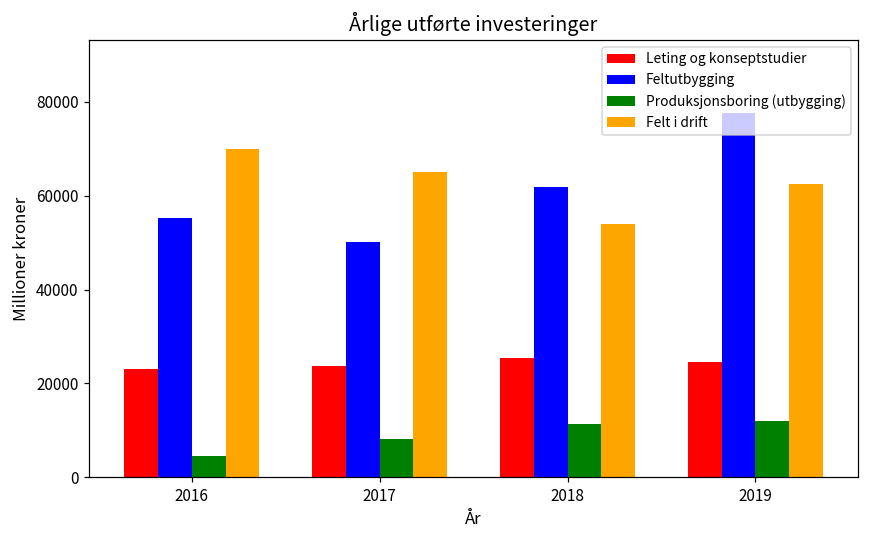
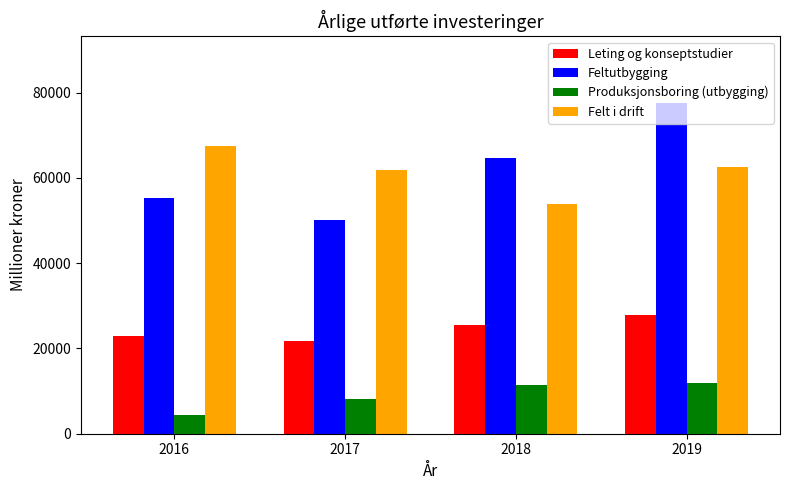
  {
    "Leting og konseptstudier": {
      "2016": 23000,
-     "2017": 24000,
+     "2017": 22000,
      "2018": 25000,
-     "2019": 25000
+     "2019": 28000
    },
    "Feltutbygging": {
      "2016": 55000,
      "2017": 50000,
-     "2018": 62000
+     "2018": 65000
    },
    "Produksjonsboring (utbygging)": {
      "2016": 4000,
      "2017": 8000,
      "2018": 11000,
      "2019": 12000
    },
    "Felt i drift": {
-     "2016": 70000,
-     "2017": 65000,
+     "2016": 68000,
+     "2017": 62000,
      "2018": 54000,
      "2019": 63000
    }
  }
